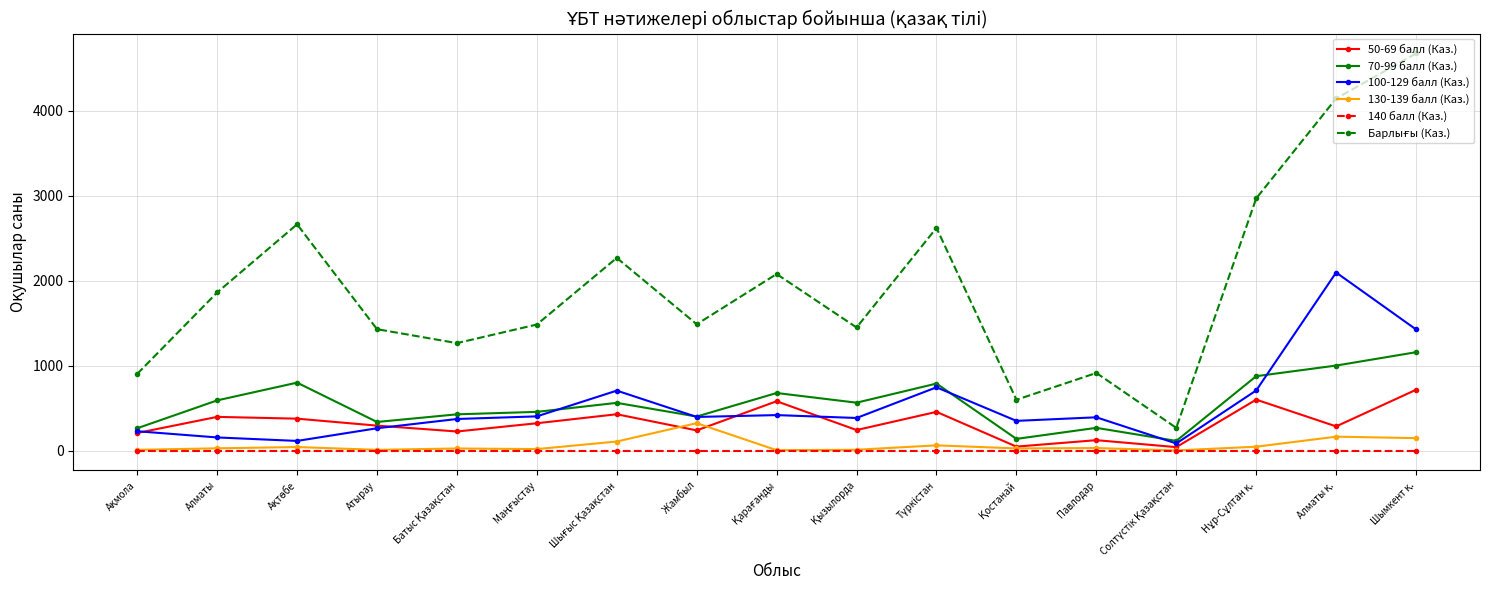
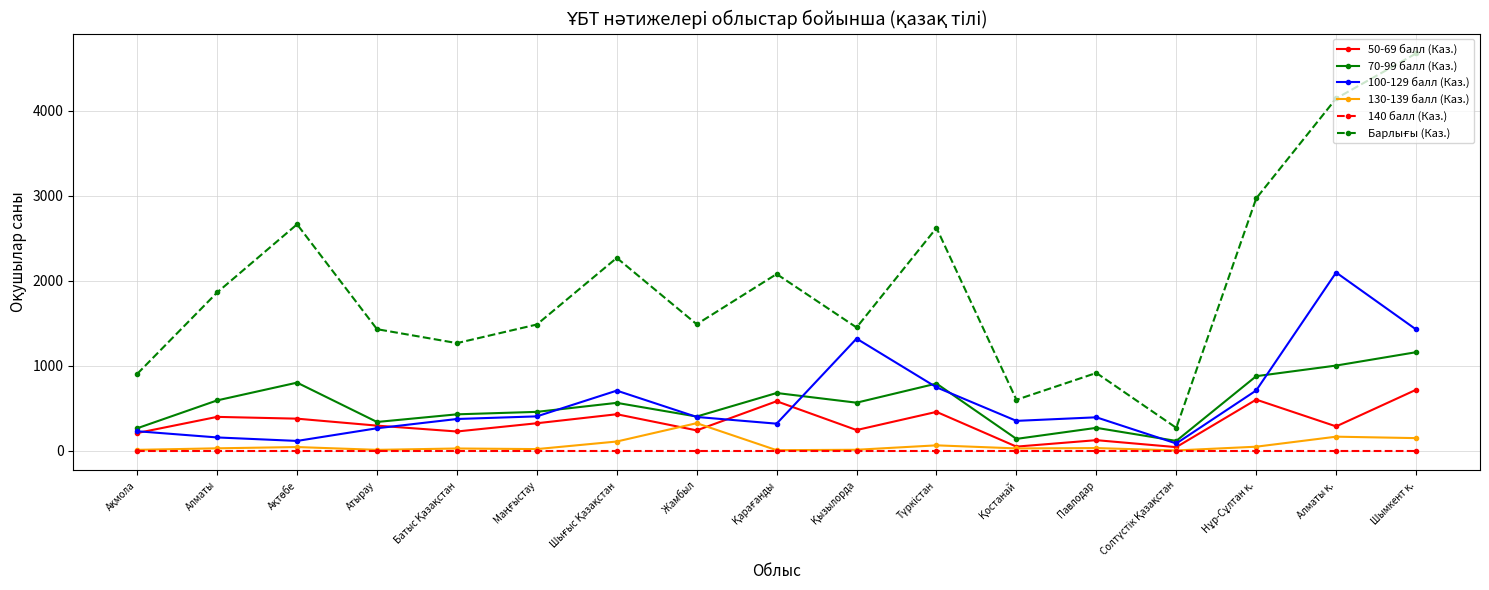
  {
    "100-129 балл (Каз.)": {
      "Алматы": 200,
      "Ақтөбе": 100,
      "Атырау": 300,
      "Батыс Қазақстан": 400,
      "Маңғыстау": 400,
      "Шығыс Қазақстан": 700,
-     "Қарағанды": 400,
-     "Қызылорда": 400,
+     "Қарағанды": 300,
+     "Қызылорда": 1300,
      "Түркістан": 700,
      "Қостанай": 300,
      "Павлодар": 400,
      "Солтүстік Қазақстан": 100,
      "Нұр-Сұлтан қ.": 700,
      "Алматы қ.": 2100,
      "Шымкент қ.": 1400
    },
    "130-139 балл (Каз.)": {
      "Ақтөбе": 0,
      "Шығыс Қазақстан": 100,
      "Жамбыл": 300,
      "Түркістан": 100,
      "Нұр-Сұлтан қ.": 0,
      "Алматы қ.": 200,
      "Шымкент қ.": 100
    }
  }
